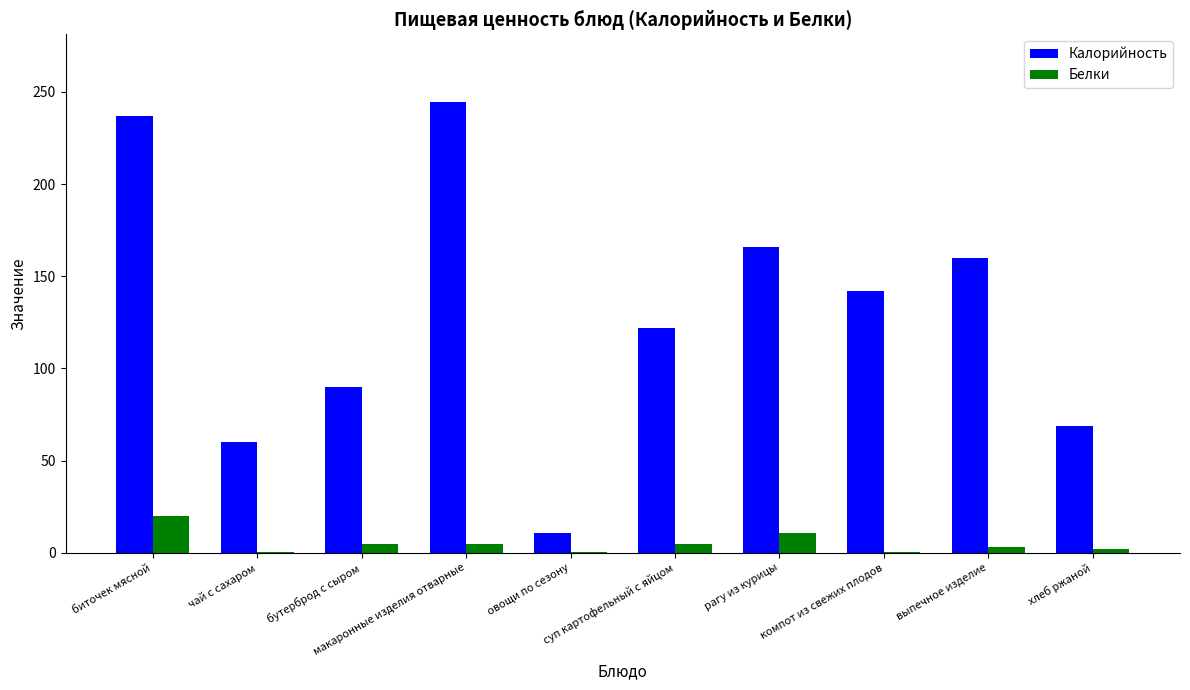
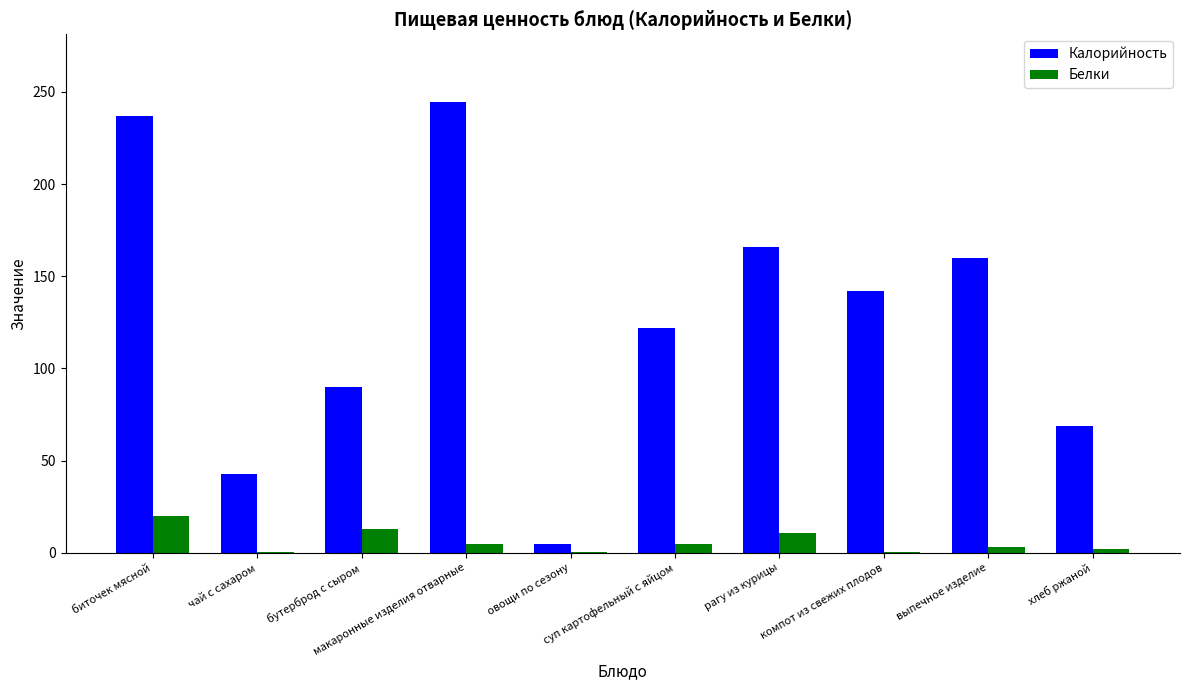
  {
    "Калорийность": {
      "биточек мясной": 237,
-     "чай с сахаром": 60,
+     "чай с сахаром": 43,
      "бутерброд с сыром": 90,
      "макаронные изделия отварные": 245,
-     "овощи по сезону": 11,
+     "овощи по сезону": 5,
      "суп картофельный с яйцом": 122,
      "рагу из курицы": 166,
      "компот из свежих плодов": 142,
      "выпечное изделие": 160,
      "хлеб ржаной": 69
    },
    "Белки": {
      "биточек мясной": 20,
-     "бутерброд с сыром": 5,
+     "бутерброд с сыром": 13,
      "макаронные изделия отварные": 5,
      "суп картофельный с яйцом": 5,
      "рагу из курицы": 11,
      "выпечное изделие": 3,
      "хлеб ржаной": 2
    }
  }
